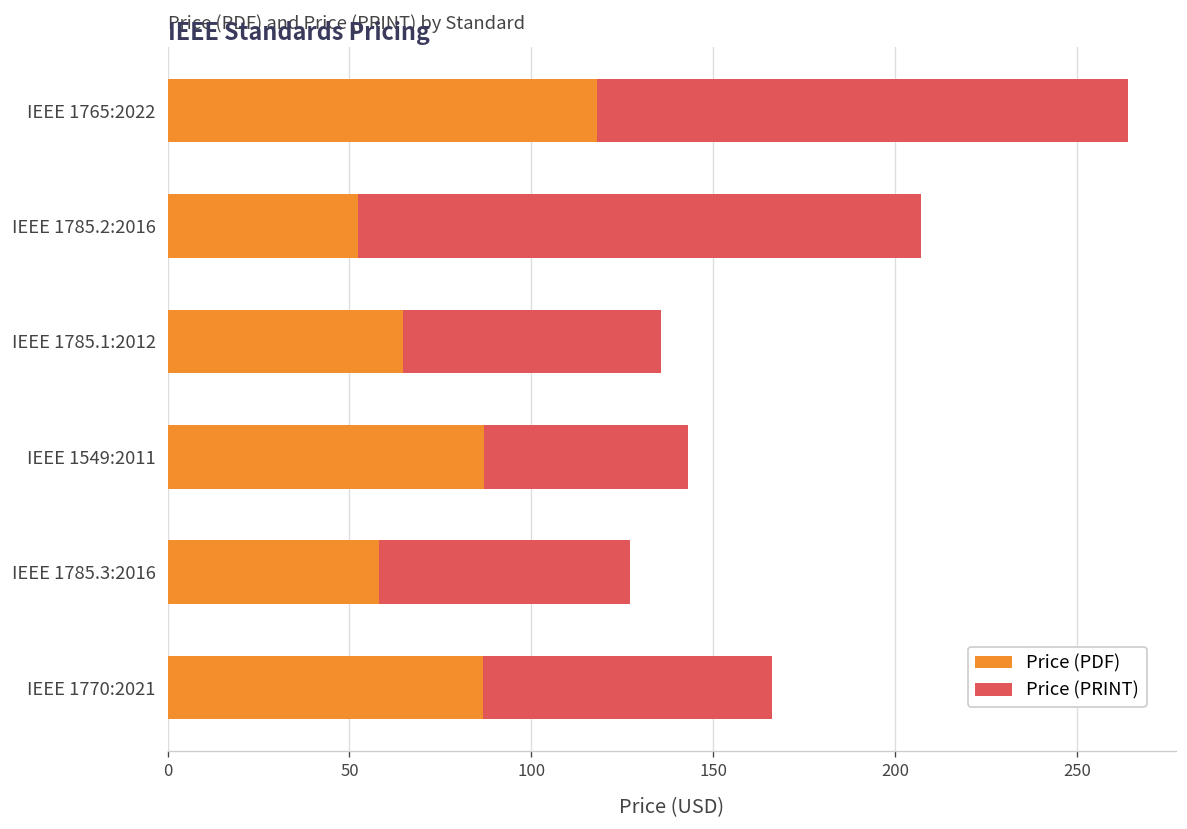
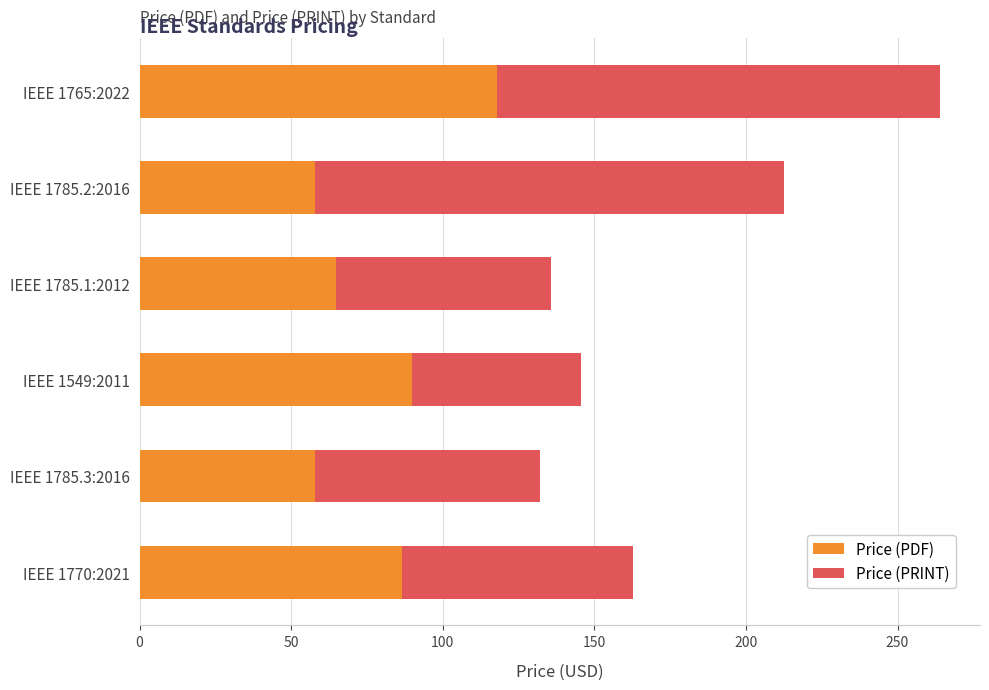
  {
    "Price (PDF)": {
      "IEEE 1765:2022": 118,
-     "IEEE 1785.2:2016": 52,
+     "IEEE 1785.2:2016": 58,
      "IEEE 1785.1:2012": 65,
-     "IEEE 1549:2011": 87,
+     "IEEE 1549:2011": 90,
      "IEEE 1785.3:2016": 58,
      "IEEE 1770:2021": 87
    },
    "Price (PRINT)": {
      "IEEE 1765:2022": 146,
      "IEEE 1785.2:2016": 155,
      "IEEE 1785.1:2012": 71,
      "IEEE 1549:2011": 56,
-     "IEEE 1785.3:2016": 69,
-     "IEEE 1770:2021": 80
+     "IEEE 1785.3:2016": 74,
+     "IEEE 1770:2021": 76
    }
  }
